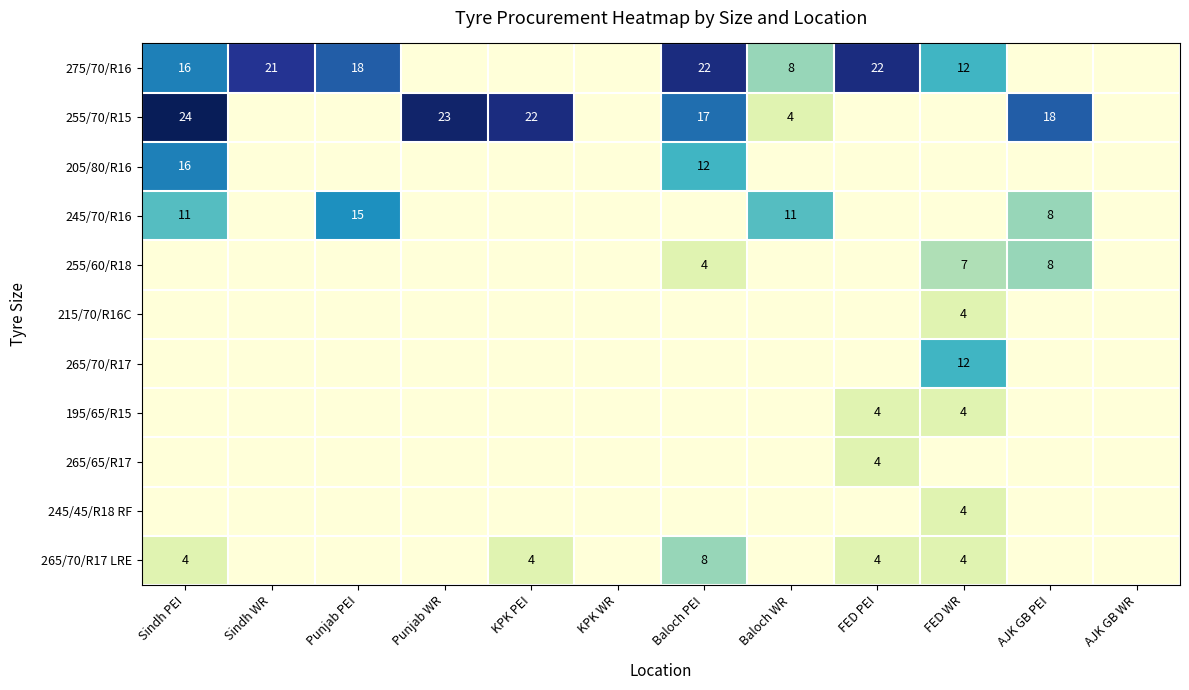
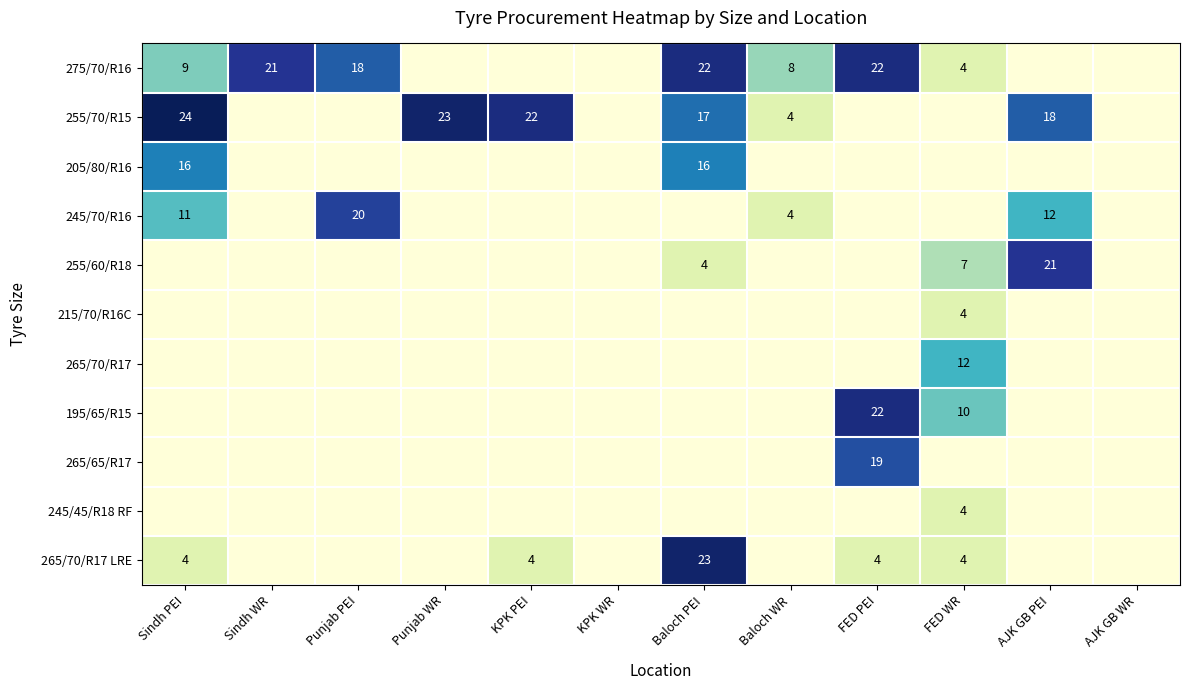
  {
    "275/70/R16": {
-     "Sindh PEI": 16,
+     "Sindh PEI": 9,
      "Sindh WR": 21,
      "Punjab PEI": 18,
      "Baloch PEI": 22,
      "Baloch WR": 8,
      "FED PEI": 22,
-     "FED WR": 12
+     "FED WR": 4
    },
    "255/70/R15": {
      "Sindh PEI": 24,
      "Punjab WR": 23,
      "KPK PEI": 22,
      "Baloch PEI": 17,
      "Baloch WR": 4,
      "AJK GB PEI": 18
    },
    "205/80/R16": {
      "Sindh PEI": 16,
-     "Baloch PEI": 12
+     "Baloch PEI": 16
    },
    "245/70/R16": {
      "Sindh PEI": 11,
-     "Punjab PEI": 15,
-     "Baloch WR": 11,
-     "AJK GB PEI": 8
+     "Punjab PEI": 20,
+     "Baloch WR": 4,
+     "AJK GB PEI": 12
    },
    "255/60/R18": {
      "Baloch PEI": 4,
      "FED WR": 7,
-     "AJK GB PEI": 8
+     "AJK GB PEI": 21
    },
    "215/70/R16C": {
      "FED WR": 4
    },
    "265/70/R17": {
      "FED WR": 12
    },
    "195/65/R15": {
-     "FED PEI": 4,
-     "FED WR": 4
+     "FED PEI": 22,
+     "FED WR": 10
    },
    "265/65/R17": {
-     "FED PEI": 4
+     "FED PEI": 19
    },
    "245/45/R18 RF": {
      "FED WR": 4
    },
    "265/70/R17 LRE": {
      "Sindh PEI": 4,
      "KPK PEI": 4,
-     "Baloch PEI": 8,
+     "Baloch PEI": 23,
      "FED PEI": 4,
      "FED WR": 4
    }
  }
